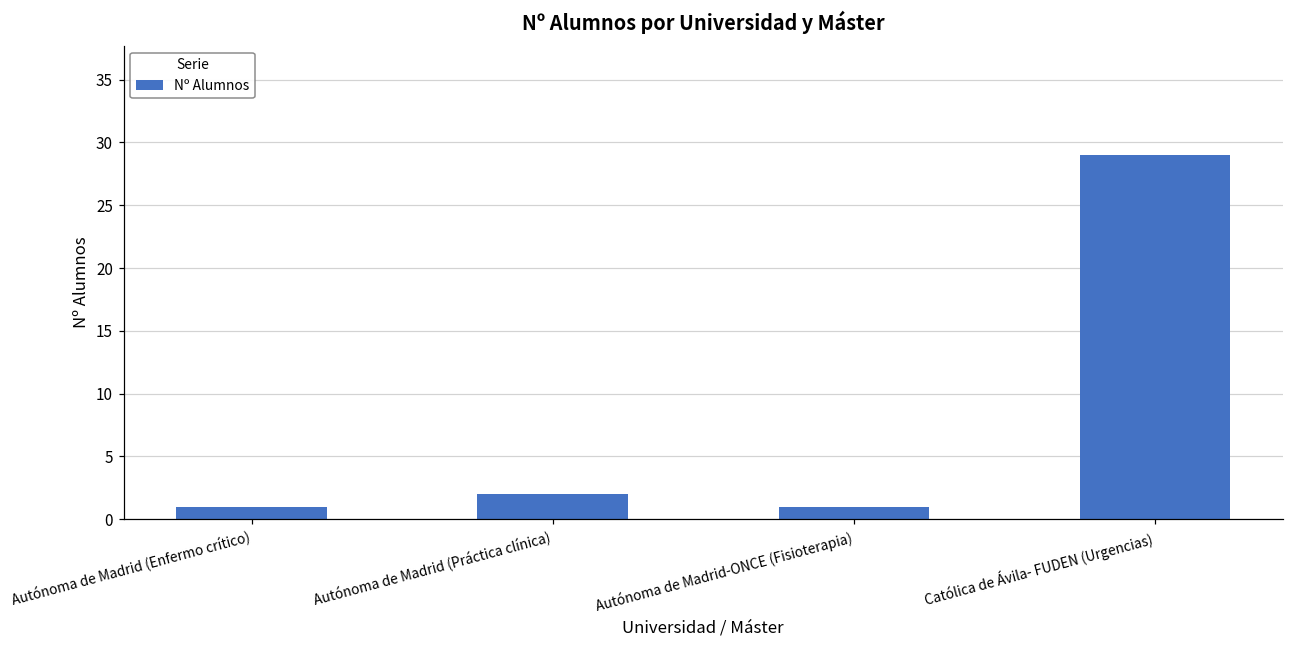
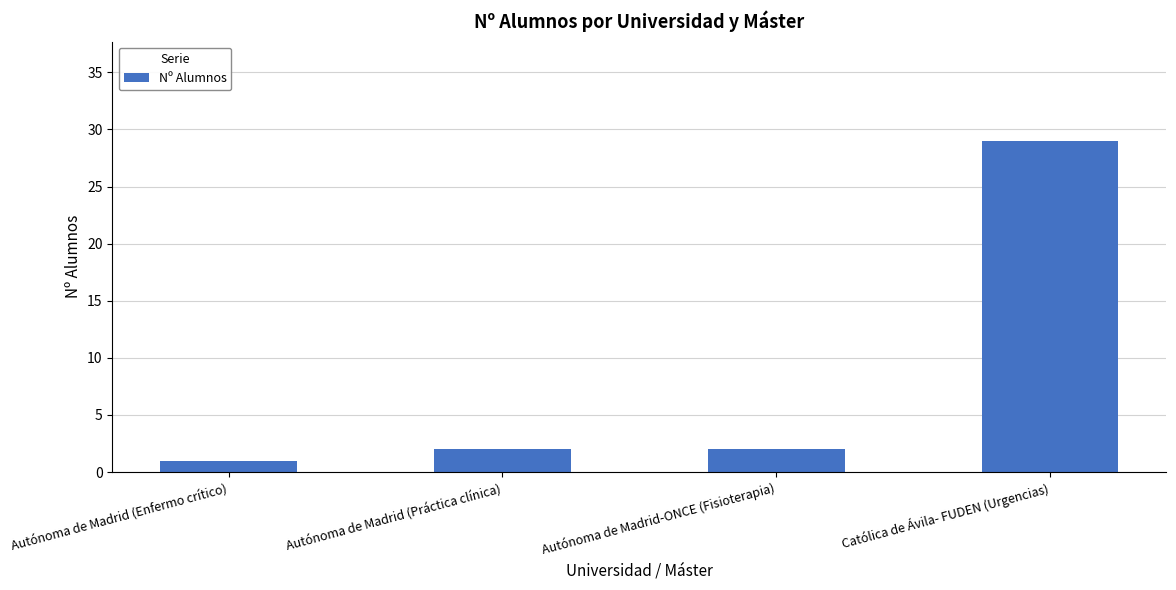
  {
    "Autónoma de Madrid (Enfermo crítico)": 1,
    "Autónoma de Madrid (Práctica clínica)": 2,
-   "Autónoma de Madrid-ONCE (Fisioterapia)": 1,
+   "Autónoma de Madrid-ONCE (Fisioterapia)": 2,
    "Católica de Ávila- FUDEN (Urgencias)": 29
  }
